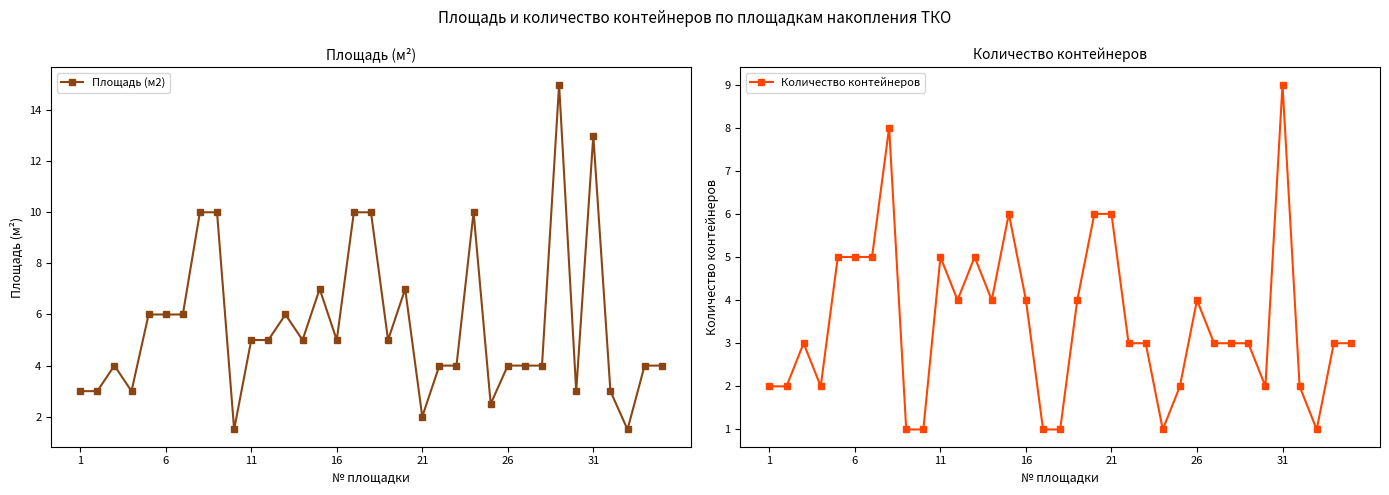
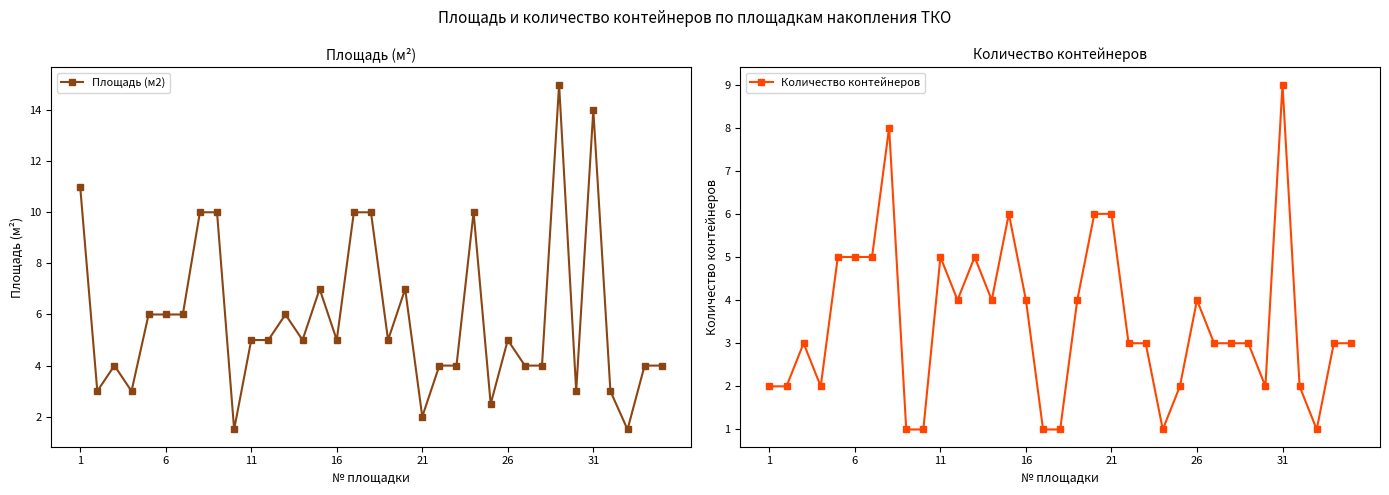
  {
    "Площадь (м²)": {
-     "1": 3,
+     "1": 11,
      "6": 6,
      "11": 5,
      "16": 5,
      "21": 2,
-     "26": 4,
-     "31": 13
+     "26": 5,
+     "31": 14
    },
    "Количество контейнеров": {
      "1": 2.0,
      "6": 5.0,
      "11": 5.0,
      "16": 4.0,
      "21": 6.0,
      "26": 4.0,
      "31": 9.0
    }
  }
